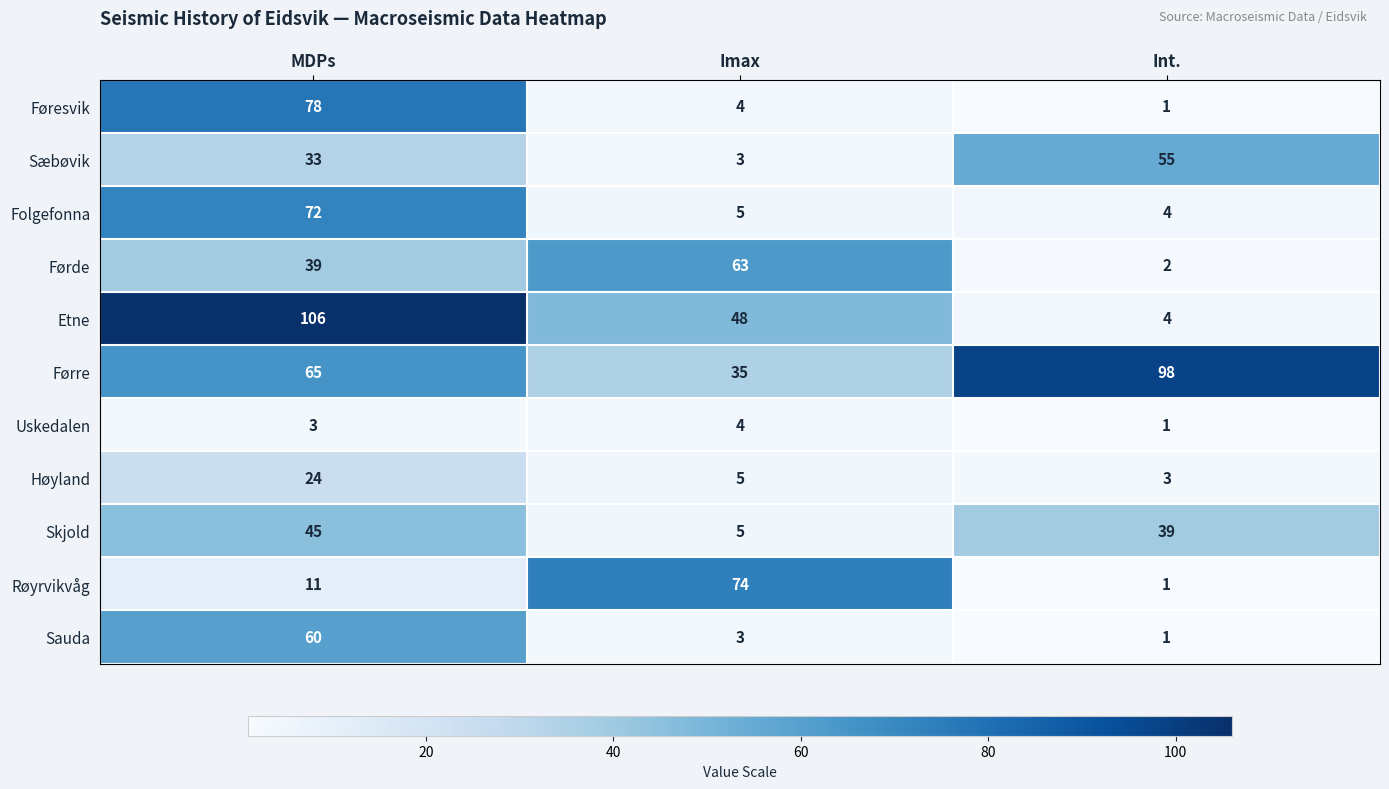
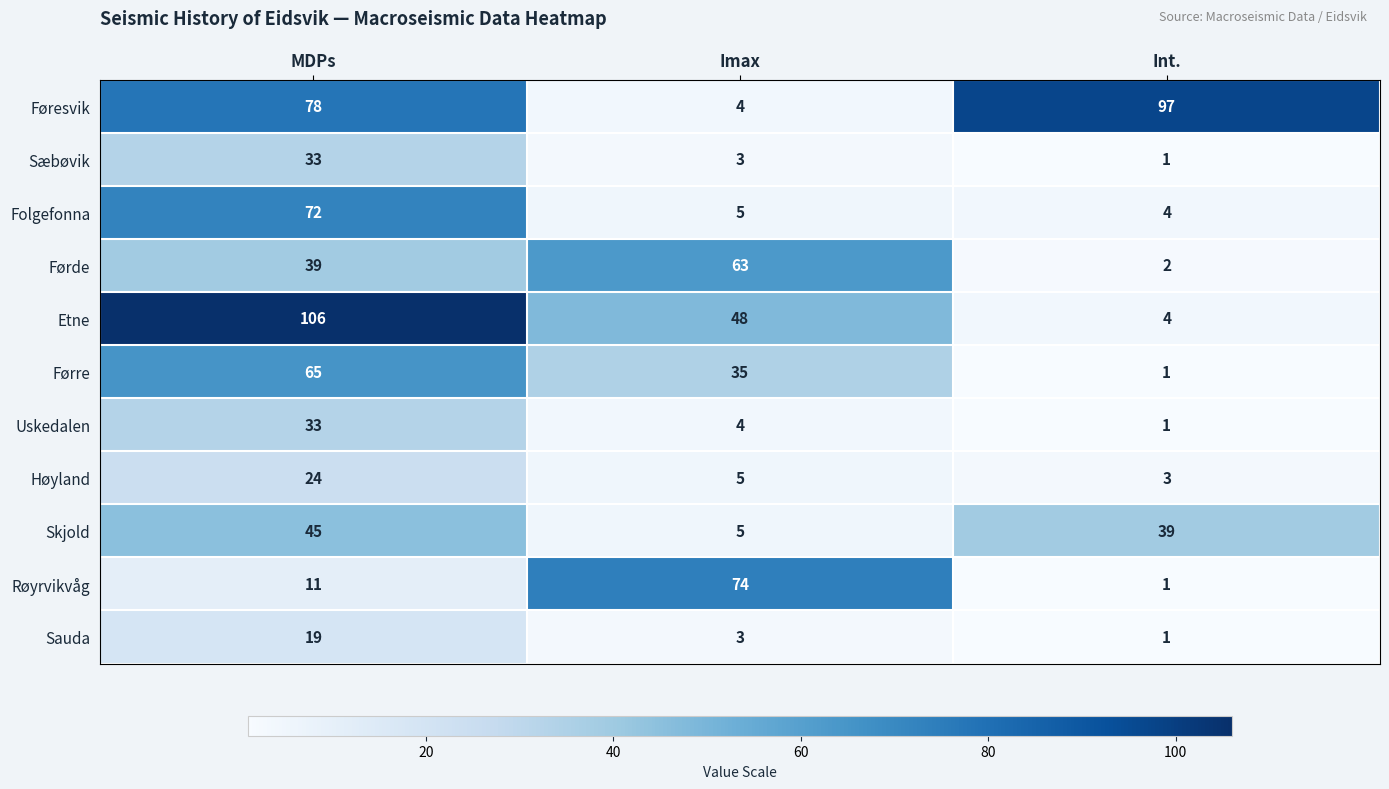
  {
    "Føresvik": {
      "MDPs": 78,
      "Imax": 4,
-     "Int.": 1
+     "Int.": 97
    },
    "Sæbøvik": {
      "MDPs": 33,
      "Imax": 3,
-     "Int.": 55
+     "Int.": 1
    },
    "Folgefonna": {
      "MDPs": 72,
      "Imax": 5,
      "Int.": 4
    },
    "Førde": {
      "MDPs": 39,
      "Imax": 63,
      "Int.": 2
    },
    "Etne": {
      "MDPs": 106,
      "Imax": 48,
      "Int.": 4
    },
    "Førre": {
      "MDPs": 65,
      "Imax": 35,
-     "Int.": 98
+     "Int.": 1
    },
    "Uskedalen": {
-     "MDPs": 3,
+     "MDPs": 33,
      "Imax": 4,
      "Int.": 1
    },
    "Høyland": {
      "MDPs": 24,
      "Imax": 5,
      "Int.": 3
    },
    "Skjold": {
      "MDPs": 45,
      "Imax": 5,
      "Int.": 39
    },
    "Røyrvikvåg": {
      "MDPs": 11,
      "Imax": 74,
      "Int.": 1
    },
    "Sauda": {
-     "MDPs": 60,
+     "MDPs": 19,
      "Imax": 3,
      "Int.": 1
    }
  }
